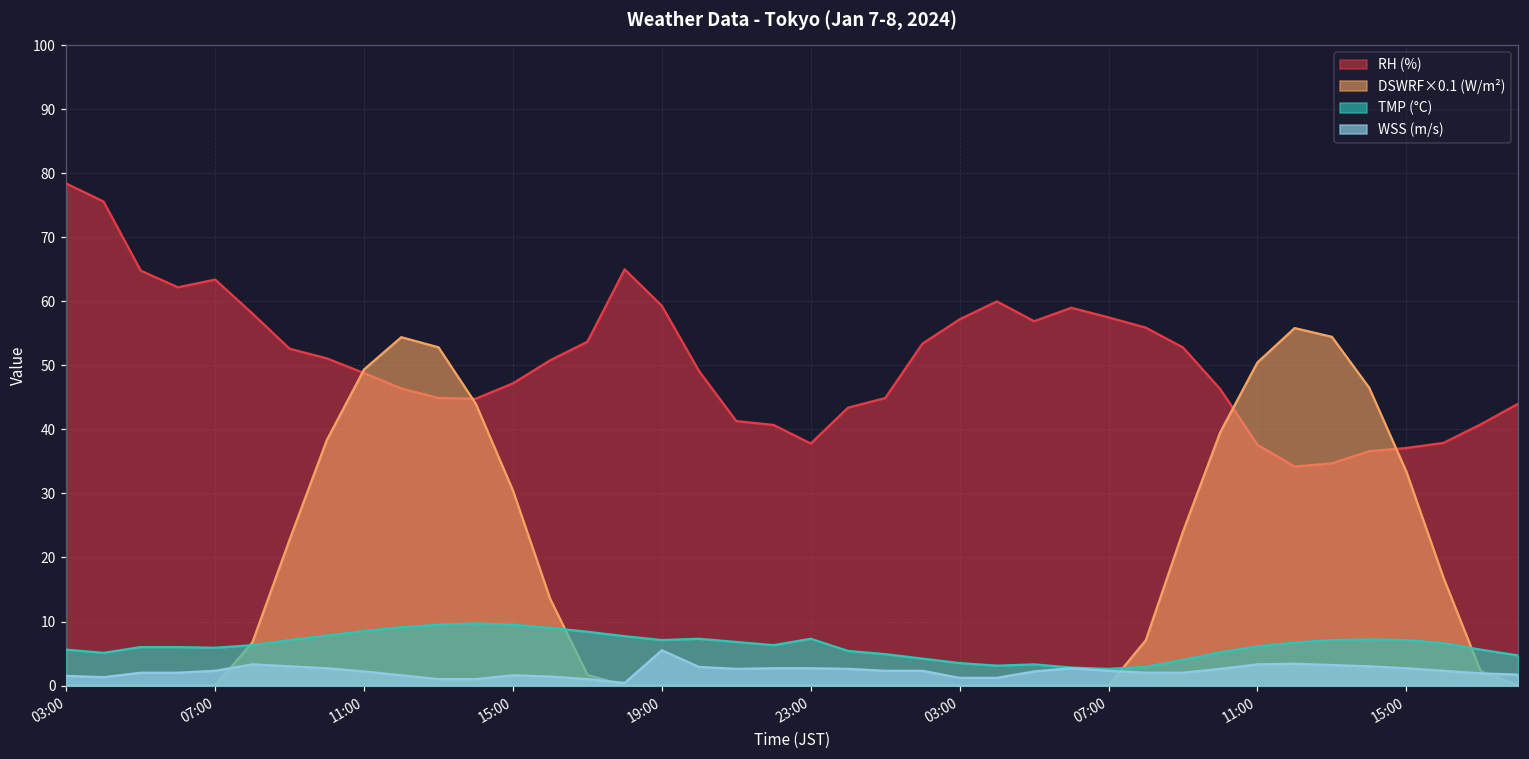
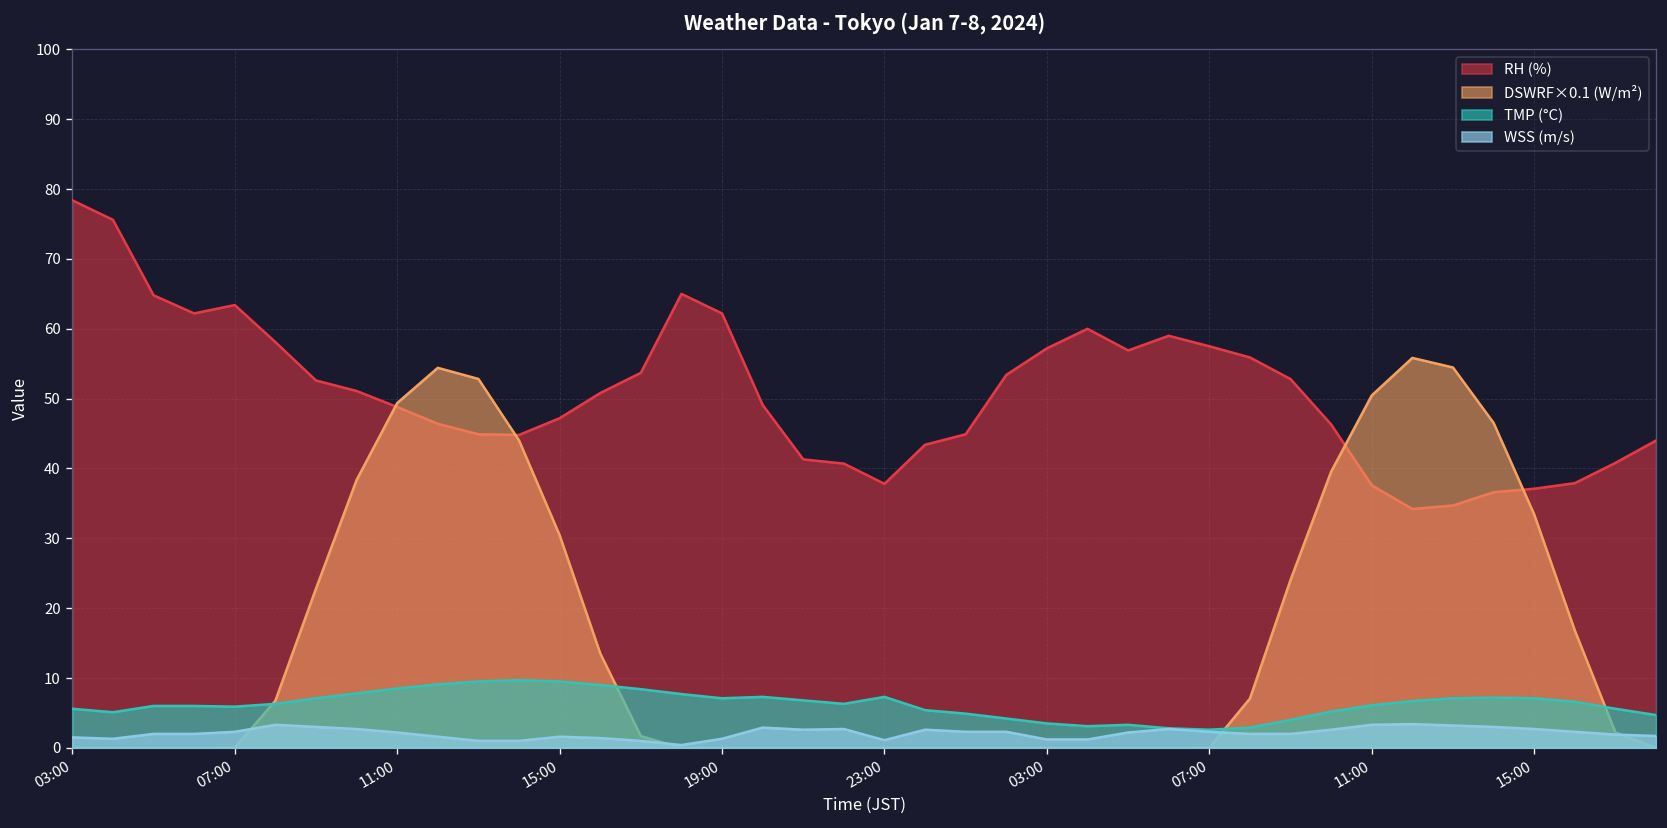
  {
    "RH (%)": {
-     "19:00": 59,
+     "19:00": 62,
      "23:00": 38
    },
    "DSWRF×0.1 (W/m²)": {
      "19:00": 0,
      "23:00": 0
    },
    "TMP (°C)": {
      "19:00": 7,
      "23:00": 7
    },
    "WSS (m/s)": {
-     "19:00": 6,
-     "23:00": 3
+     "19:00": 1,
+     "23:00": 1
    }
  }
